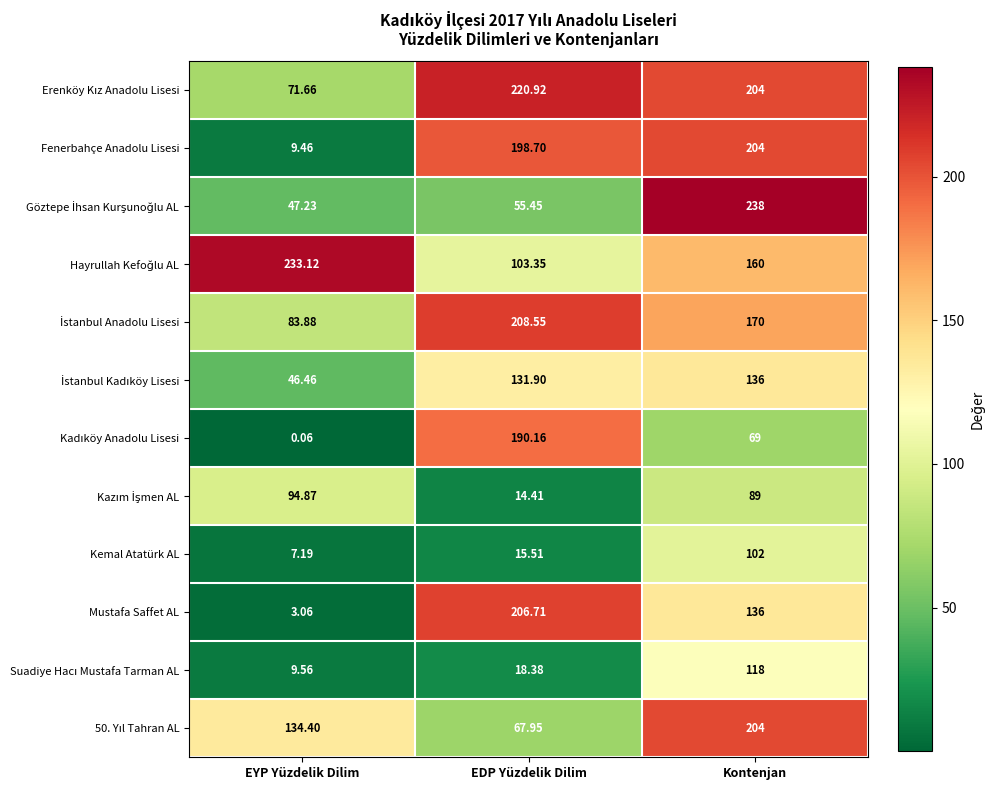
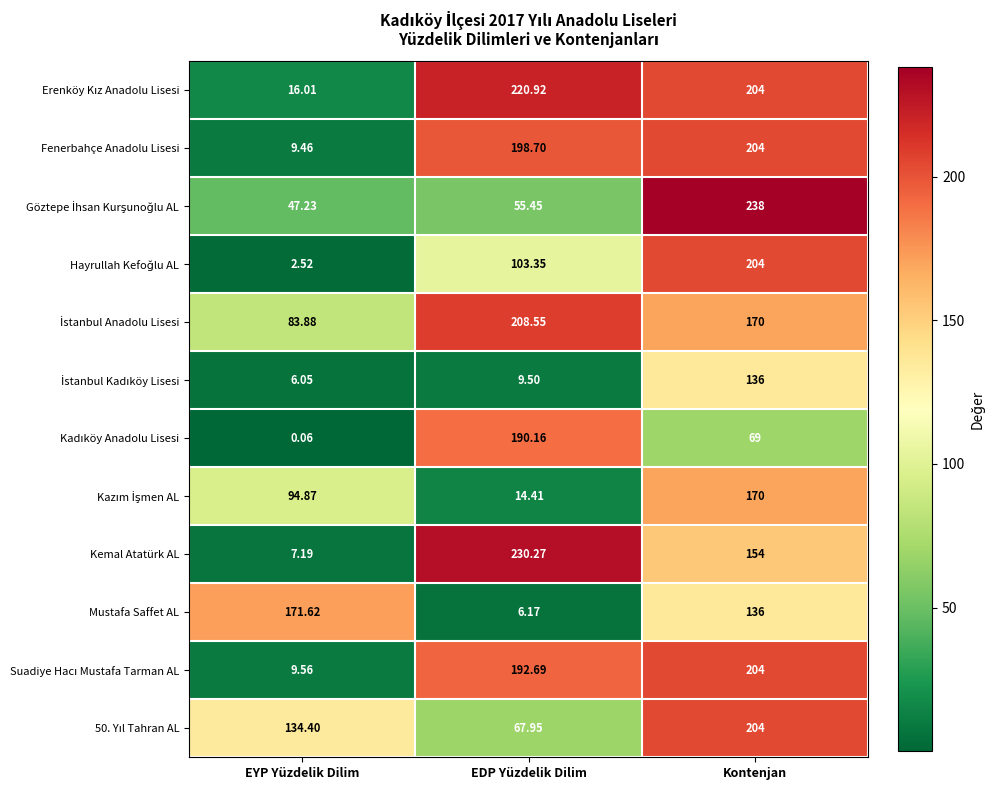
  {
    "Erenköy Kız Anadolu Lisesi": {
-     "EYP Yüzdelik Dilim": 71.66,
+     "EYP Yüzdelik Dilim": 16.01,
      "EDP Yüzdelik Dilim": 220.92,
      "Kontenjan": 204
    },
    "Fenerbahçe Anadolu Lisesi": {
      "EYP Yüzdelik Dilim": 9.46,
      "EDP Yüzdelik Dilim": 198.70,
      "Kontenjan": 204
    },
    "Göztepe İhsan Kurşunoğlu AL": {
      "EYP Yüzdelik Dilim": 47.23,
      "EDP Yüzdelik Dilim": 55.45,
      "Kontenjan": 238
    },
    "Hayrullah Kefoğlu AL": {
-     "EYP Yüzdelik Dilim": 233.12,
+     "EYP Yüzdelik Dilim": 2.52,
      "EDP Yüzdelik Dilim": 103.35,
-     "Kontenjan": 160
+     "Kontenjan": 204
    },
    "İstanbul Anadolu Lisesi": {
      "EYP Yüzdelik Dilim": 83.88,
      "EDP Yüzdelik Dilim": 208.55,
      "Kontenjan": 170
    },
    "İstanbul Kadıköy Lisesi": {
-     "EYP Yüzdelik Dilim": 46.46,
-     "EDP Yüzdelik Dilim": 131.90,
+     "EYP Yüzdelik Dilim": 6.05,
+     "EDP Yüzdelik Dilim": 9.50,
      "Kontenjan": 136
    },
    "Kadıköy Anadolu Lisesi": {
      "EYP Yüzdelik Dilim": 0.06,
      "EDP Yüzdelik Dilim": 190.16,
      "Kontenjan": 69
    },
    "Kazım İşmen AL": {
      "EYP Yüzdelik Dilim": 94.87,
      "EDP Yüzdelik Dilim": 14.41,
-     "Kontenjan": 89
+     "Kontenjan": 170
    },
    "Kemal Atatürk AL": {
      "EYP Yüzdelik Dilim": 7.19,
-     "EDP Yüzdelik Dilim": 15.51,
-     "Kontenjan": 102
+     "EDP Yüzdelik Dilim": 230.27,
+     "Kontenjan": 154
    },
    "Mustafa Saffet AL": {
-     "EYP Yüzdelik Dilim": 3.06,
-     "EDP Yüzdelik Dilim": 206.71,
+     "EYP Yüzdelik Dilim": 171.62,
+     "EDP Yüzdelik Dilim": 6.17,
      "Kontenjan": 136
    },
    "Suadiye Hacı Mustafa Tarman AL": {
      "EYP Yüzdelik Dilim": 9.56,
-     "EDP Yüzdelik Dilim": 18.38,
-     "Kontenjan": 118
+     "EDP Yüzdelik Dilim": 192.69,
+     "Kontenjan": 204
    },
    "50. Yıl Tahran AL": {
      "EYP Yüzdelik Dilim": 134.40,
      "EDP Yüzdelik Dilim": 67.95,
      "Kontenjan": 204
    }
  }
